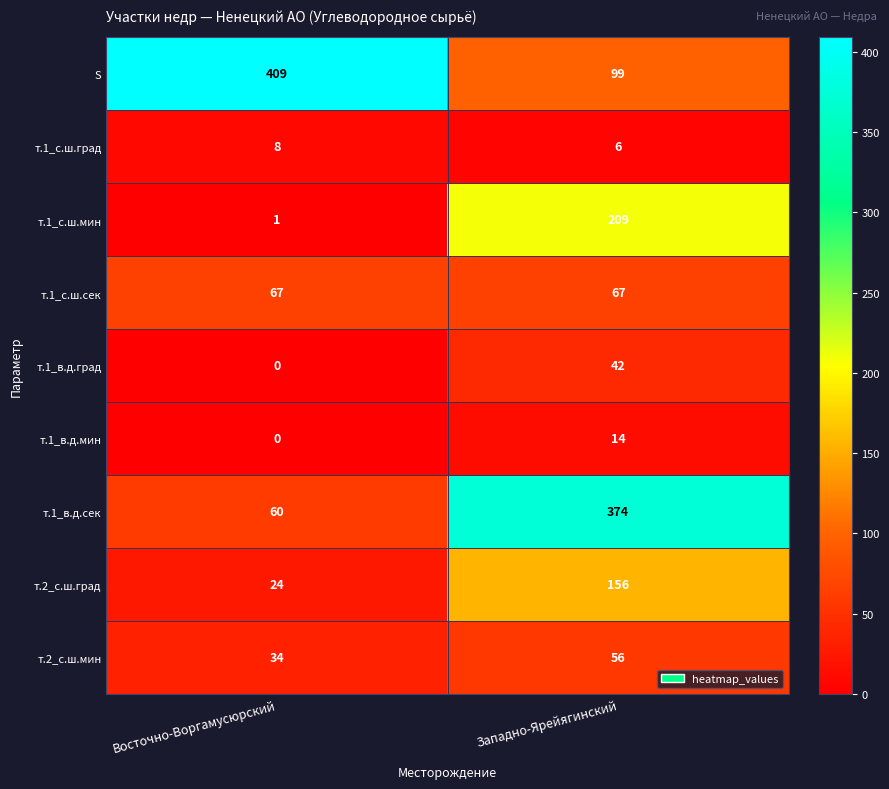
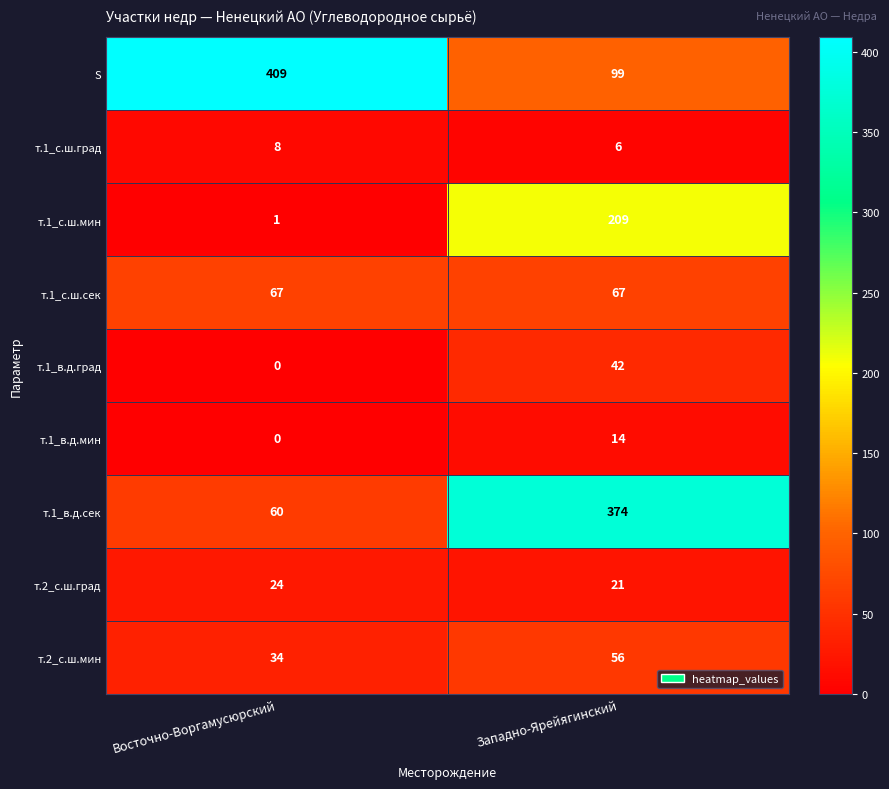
  {
    "S": {
      "Восточно-Воргамусюрский": 409,
      "Западно-Ярейягинский": 99
    },
    "т.1_с.ш.град": {
      "Восточно-Воргамусюрский": 8,
      "Западно-Ярейягинский": 6
    },
    "т.1_с.ш.мин": {
      "Восточно-Воргамусюрский": 1,
      "Западно-Ярейягинский": 209
    },
    "т.1_с.ш.сек": {
      "Восточно-Воргамусюрский": 67,
      "Западно-Ярейягинский": 67
    },
    "т.1_в.д.град": {
      "Восточно-Воргамусюрский": 0,
      "Западно-Ярейягинский": 42
    },
    "т.1_в.д.мин": {
      "Восточно-Воргамусюрский": 0,
      "Западно-Ярейягинский": 14
    },
    "т.1_в.д.сек": {
      "Восточно-Воргамусюрский": 60,
      "Западно-Ярейягинский": 374
    },
    "т.2_с.ш.град": {
      "Восточно-Воргамусюрский": 24,
-     "Западно-Ярейягинский": 156
+     "Западно-Ярейягинский": 21
    },
    "т.2_с.ш.мин": {
      "Восточно-Воргамусюрский": 34,
      "Западно-Ярейягинский": 56
    }
  }
